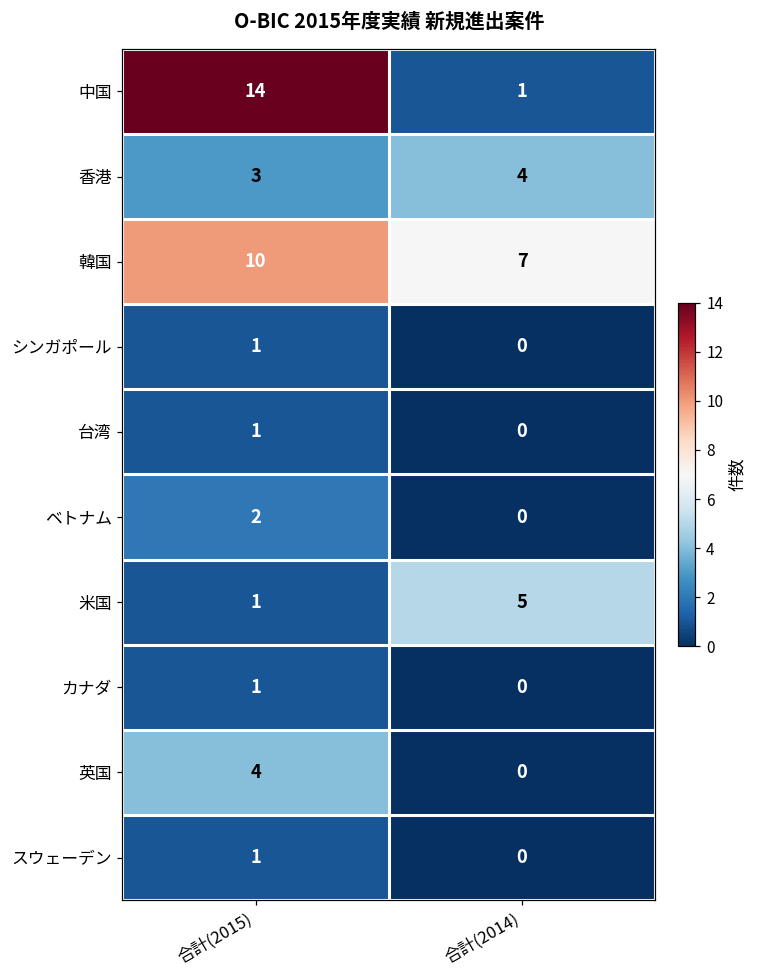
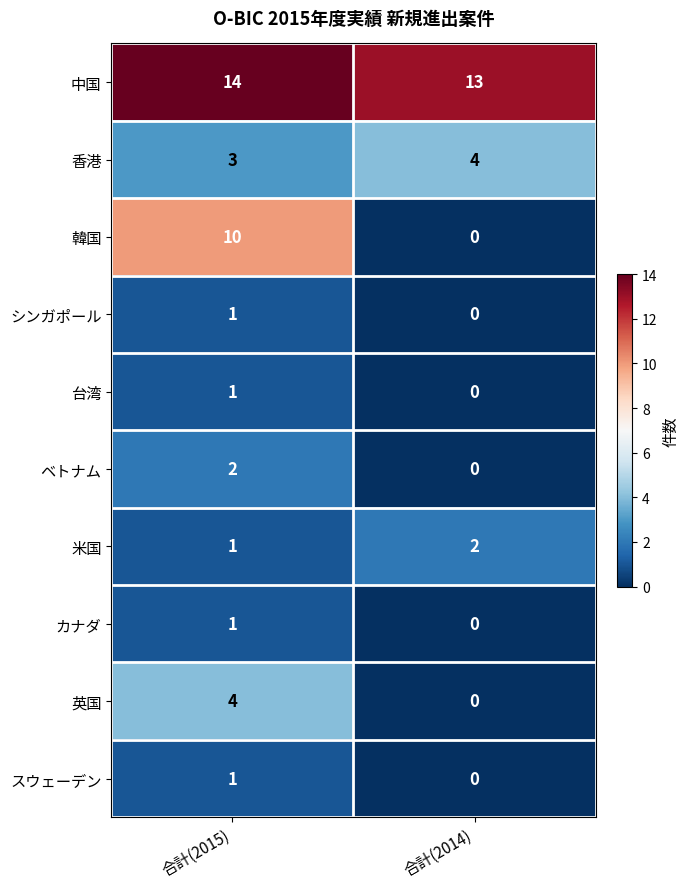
  {
    "中国": {
      "合計(2015)": 14,
-     "合計(2014)": 1
+     "合計(2014)": 13
    },
    "香港": {
      "合計(2015)": 3,
      "合計(2014)": 4
    },
    "韓国": {
      "合計(2015)": 10,
-     "合計(2014)": 7
+     "合計(2014)": 0
    },
    "シンガポール": {
      "合計(2015)": 1,
      "合計(2014)": 0
    },
    "台湾": {
      "合計(2015)": 1,
      "合計(2014)": 0
    },
    "ベトナム": {
      "合計(2015)": 2,
      "合計(2014)": 0
    },
    "米国": {
      "合計(2015)": 1,
-     "合計(2014)": 5
+     "合計(2014)": 2
    },
    "カナダ": {
      "合計(2015)": 1,
      "合計(2014)": 0
    },
    "英国": {
      "合計(2015)": 4,
      "合計(2014)": 0
    },
    "スウェーデン": {
      "合計(2015)": 1,
      "合計(2014)": 0
    }
  }
